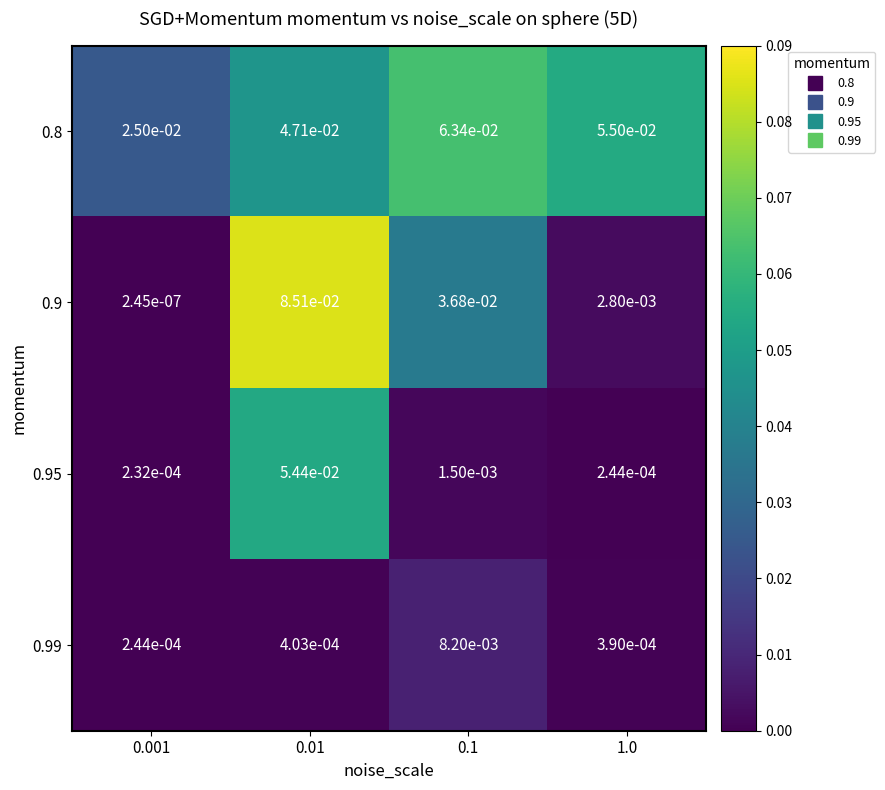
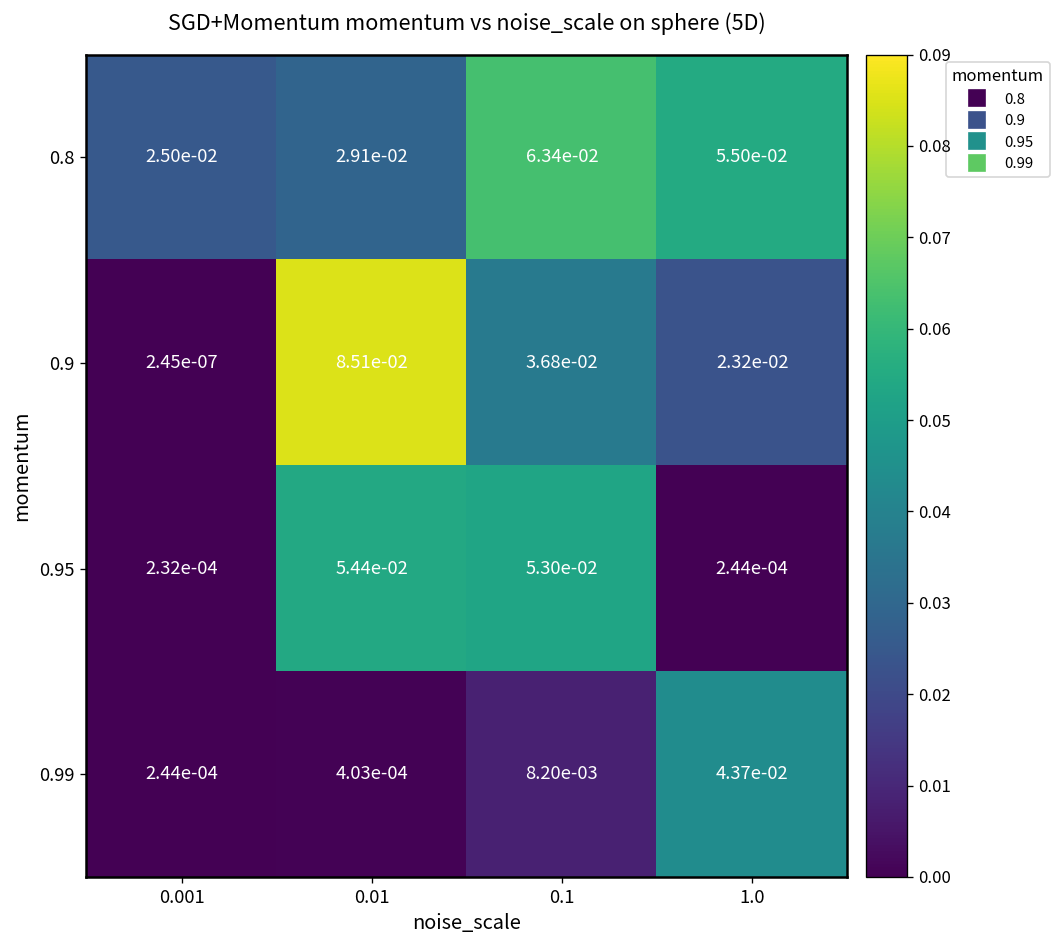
  {
    "0.8": {
      "0.001": "2.50e-02",
-     "0.01": "4.71e-02",
+     "0.01": "2.91e-02",
      "0.1": "6.34e-02",
      "1.0": "5.50e-02"
    },
    "0.9": {
      "0.001": "2.45e-07",
      "0.01": "8.51e-02",
      "0.1": "3.68e-02",
-     "1.0": "2.80e-03"
+     "1.0": "2.32e-02"
    },
    "0.95": {
      "0.001": "2.32e-04",
      "0.01": "5.44e-02",
-     "0.1": "1.50e-03",
+     "0.1": "5.30e-02",
      "1.0": "2.44e-04"
    },
    "0.99": {
      "0.001": "2.44e-04",
      "0.01": "4.03e-04",
      "0.1": "8.20e-03",
-     "1.0": "3.90e-04"
+     "1.0": "4.37e-02"
    }
  }
